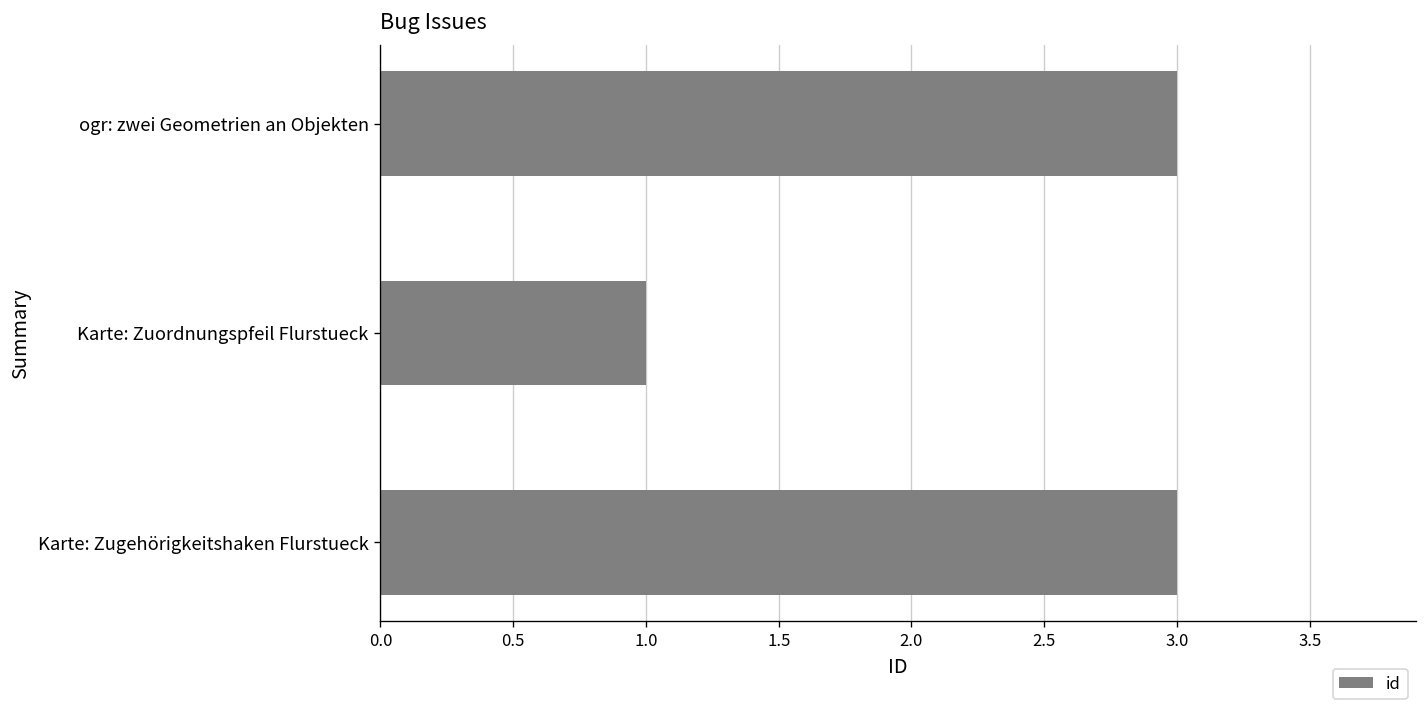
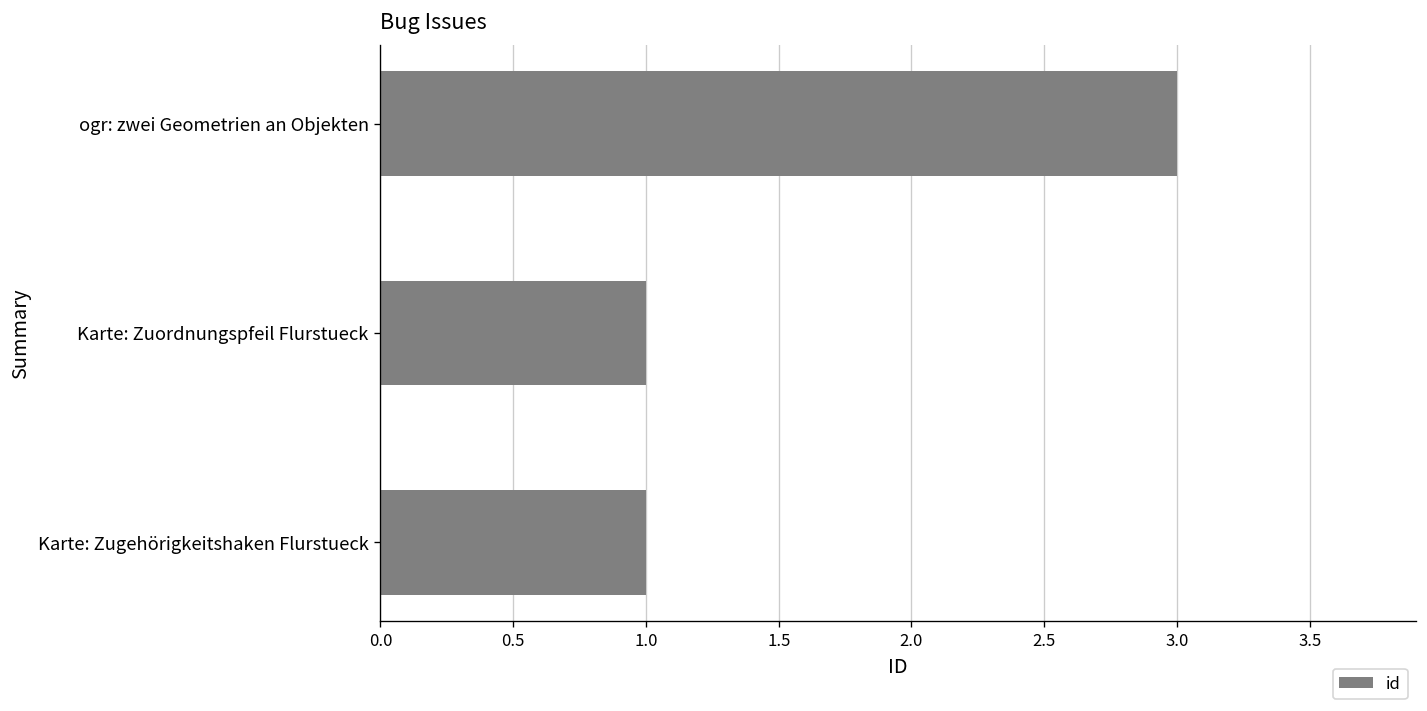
  {
    "ogr: zwei Geometrien an Objekten": 3,
    "Karte: Zuordnungspfeil Flurstueck": 1,
-   "Karte: Zugehörigkeitshaken Flurstueck": 3
+   "Karte: Zugehörigkeitshaken Flurstueck": 1
  }
